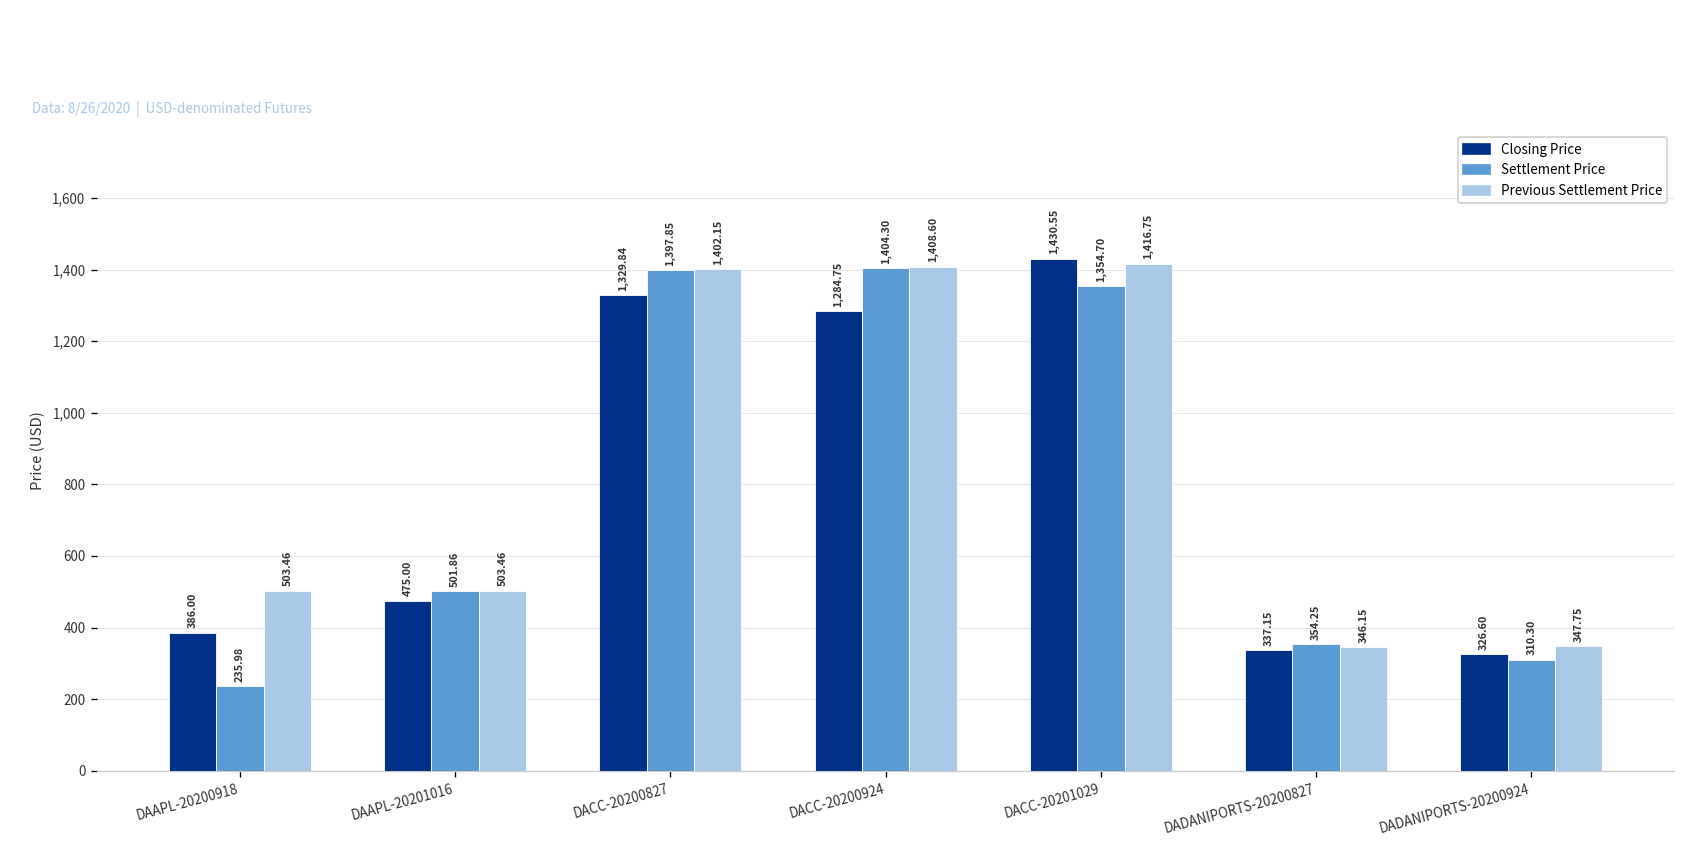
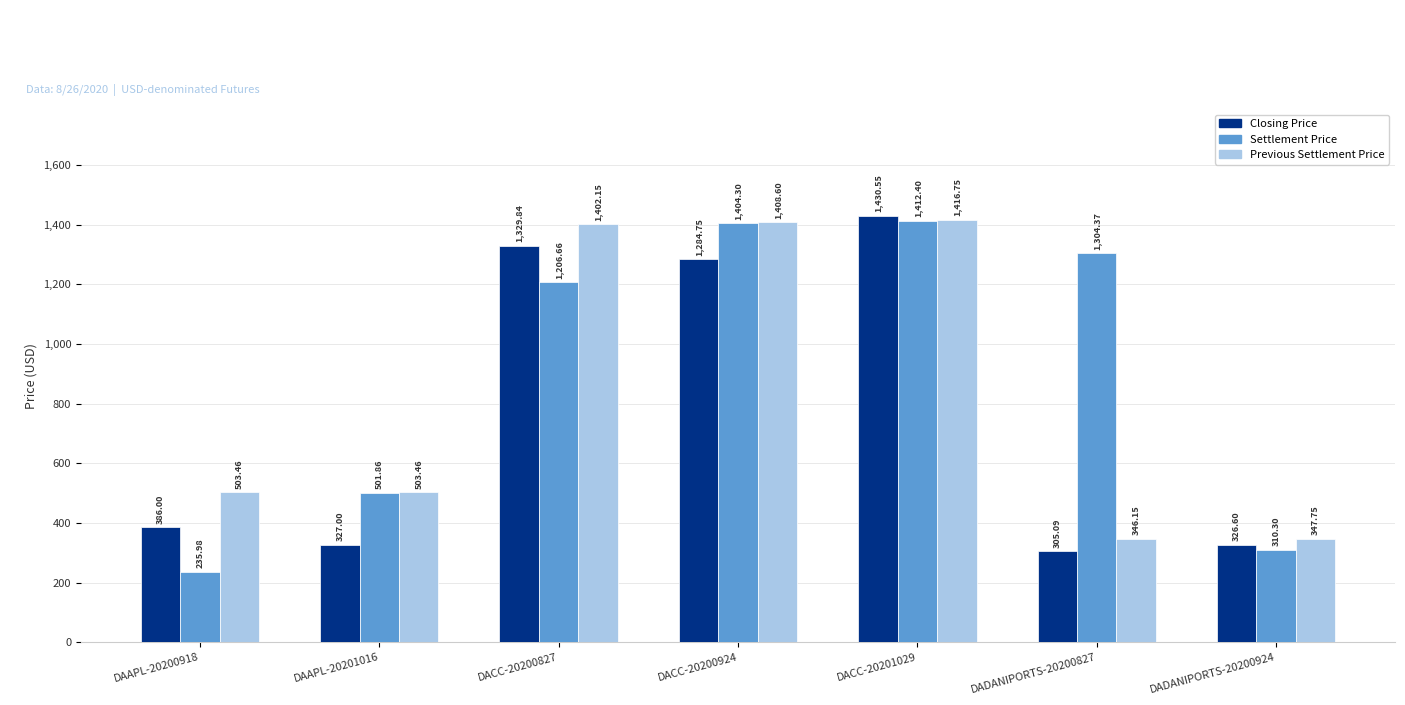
  {
    "Closing Price": {
      "DAAPL-20200918": "386.00",
-     "DAAPL-20201016": "475.00",
+     "DAAPL-20201016": "327.00",
      "DACC-20200827": "1,329.84",
      "DACC-20200924": "1,284.75",
      "DACC-20201029": "1,430.55",
-     "DADANIPORTS-20200827": "337.15",
+     "DADANIPORTS-20200827": "305.09",
      "DADANIPORTS-20200924": "326.60"
    },
    "Settlement Price": {
      "DAAPL-20200918": "235.98",
      "DAAPL-20201016": "501.86",
-     "DACC-20200827": "1,397.85",
+     "DACC-20200827": "1,206.66",
      "DACC-20200924": "1,404.30",
-     "DACC-20201029": "1,354.70",
-     "DADANIPORTS-20200827": "354.25",
+     "DACC-20201029": "1,412.40",
+     "DADANIPORTS-20200827": "1,304.37",
      "DADANIPORTS-20200924": "310.30"
    }
  }
